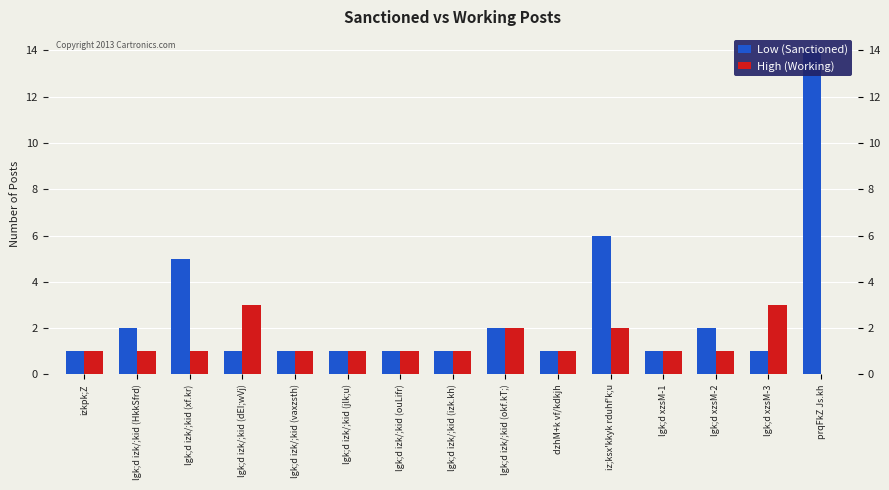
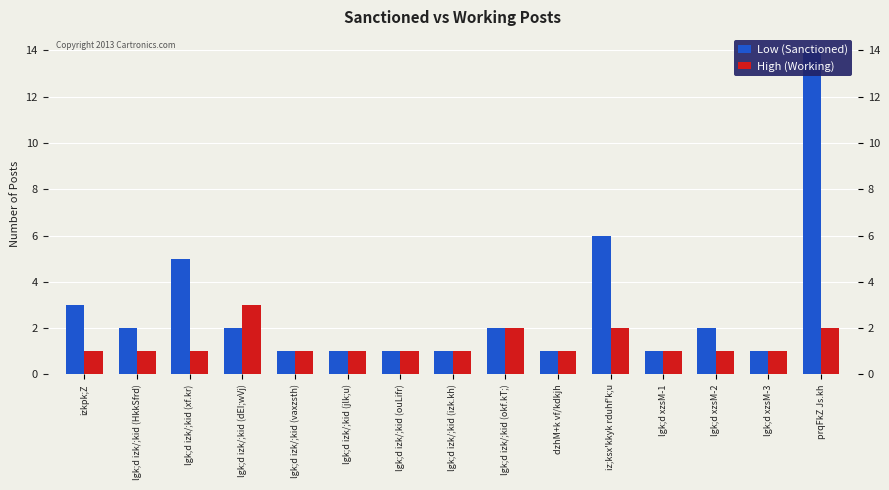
  {
    "Low (Sanctioned)": {
-     "izkpk;Z": 1,
+     "izkpk;Z": 3,
      "lgk;d izk/;kid (HkkSfrd)": 2,
      "lgk;d izk/;kid (xf.kr)": 5,
-     "lgk;d izk/;kid (dEI;wVj)": 1,
+     "lgk;d izk/;kid (dEI;wVj)": 2,
      "lgk;d izk/;kid (vaxzsth)": 1,
      "lgk;d izk/;kid (jlk;u)": 1,
      "lgk;d izk/;kid (ouLifr)": 1,
      "lgk;d izk/;kid (izk.kh)": 1,
      "lgk;d izk/;kid (okf.kT;)": 2,
      "dzhM+k vf/kdkjh": 1,
      "iz;ksx'kkyk rduhf'k;u": 6,
      "lgk;d xzsM-1": 1,
      "lgk;d xzsM-2": 2,
      "lgk;d xzsM-3": 1
    },
    "High (Working)": {
      "izkpk;Z": 1,
      "lgk;d izk/;kid (HkkSfrd)": 1,
      "lgk;d izk/;kid (xf.kr)": 1,
      "lgk;d izk/;kid (dEI;wVj)": 3,
      "lgk;d izk/;kid (vaxzsth)": 1,
      "lgk;d izk/;kid (jlk;u)": 1,
      "lgk;d izk/;kid (ouLifr)": 1,
      "lgk;d izk/;kid (izk.kh)": 1,
      "lgk;d izk/;kid (okf.kT;)": 2,
      "dzhM+k vf/kdkjh": 1,
      "iz;ksx'kkyk rduhf'k;u": 2,
      "lgk;d xzsM-1": 1,
      "lgk;d xzsM-2": 1,
-     "lgk;d xzsM-3": 3,
-     "prqFkZ Js.kh": 0
+     "lgk;d xzsM-3": 1,
+     "prqFkZ Js.kh": 2
    }
  }
